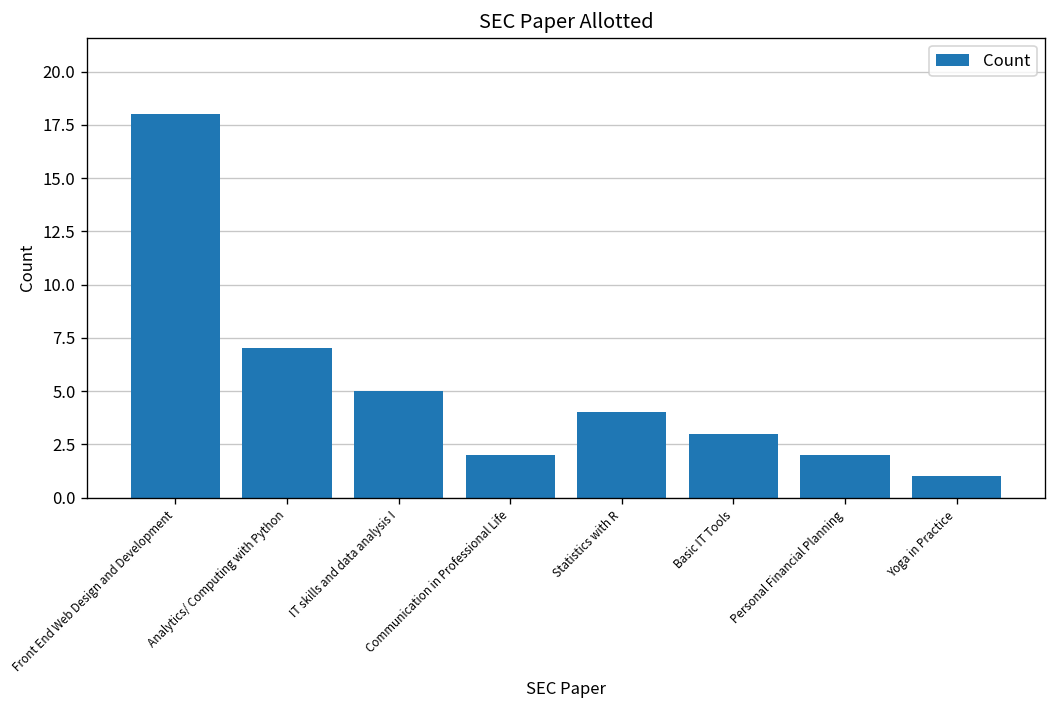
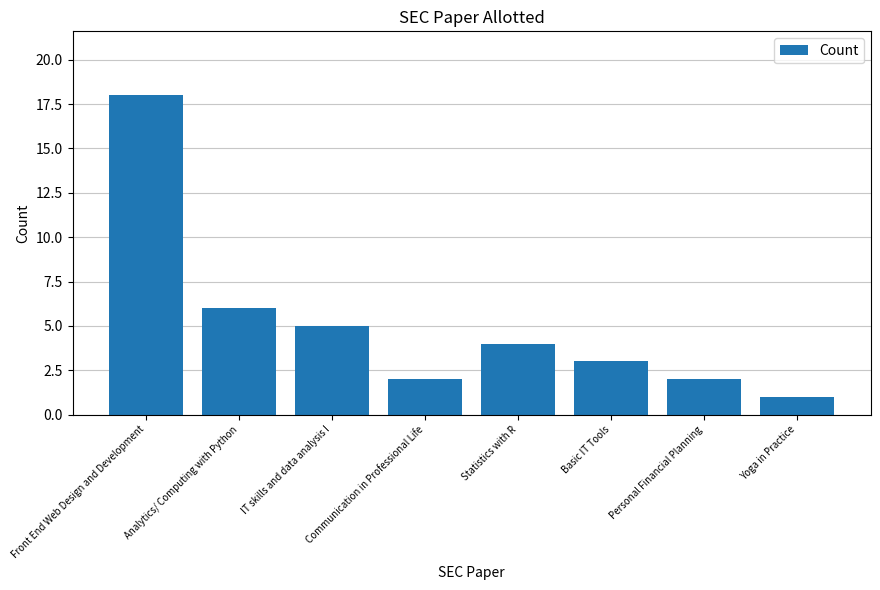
  {
    "Front End Web Design and Development": 18,
-   "Analytics/ Computing with Python": 7,
+   "Analytics/ Computing with Python": 6,
    "IT skills and data analysis I": 5,
    "Communication in Professional Life": 2,
    "Statistics with R": 4,
    "Basic IT Tools": 3,
    "Personal Financial Planning": 2,
    "Yoga in Practice": 1
  }
